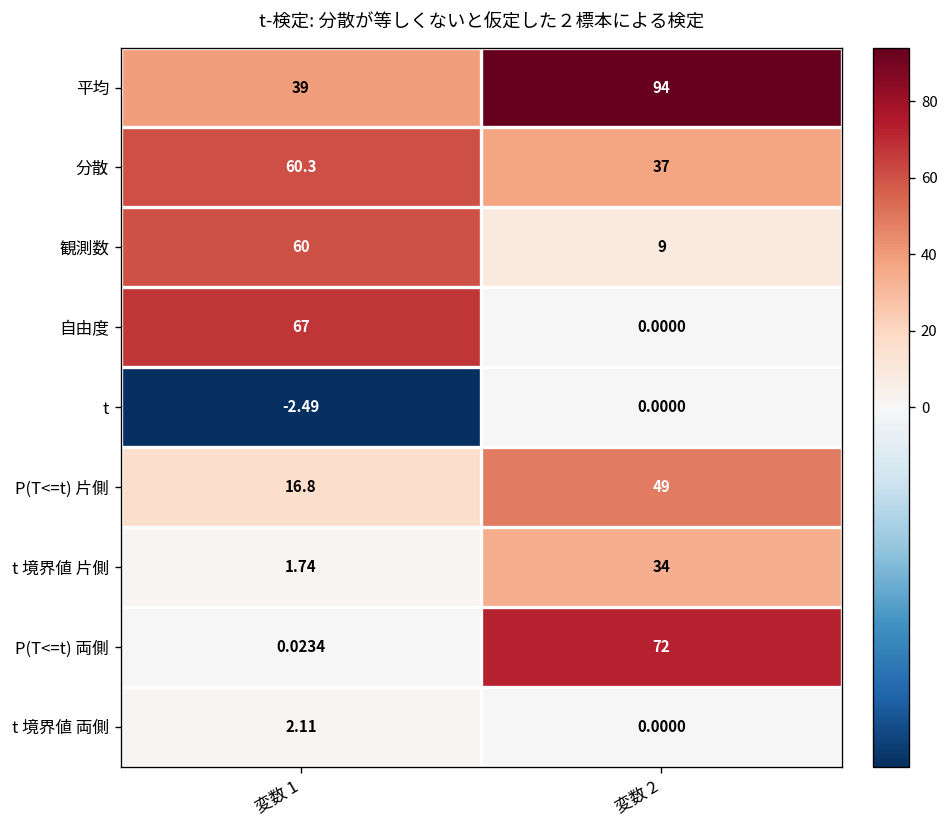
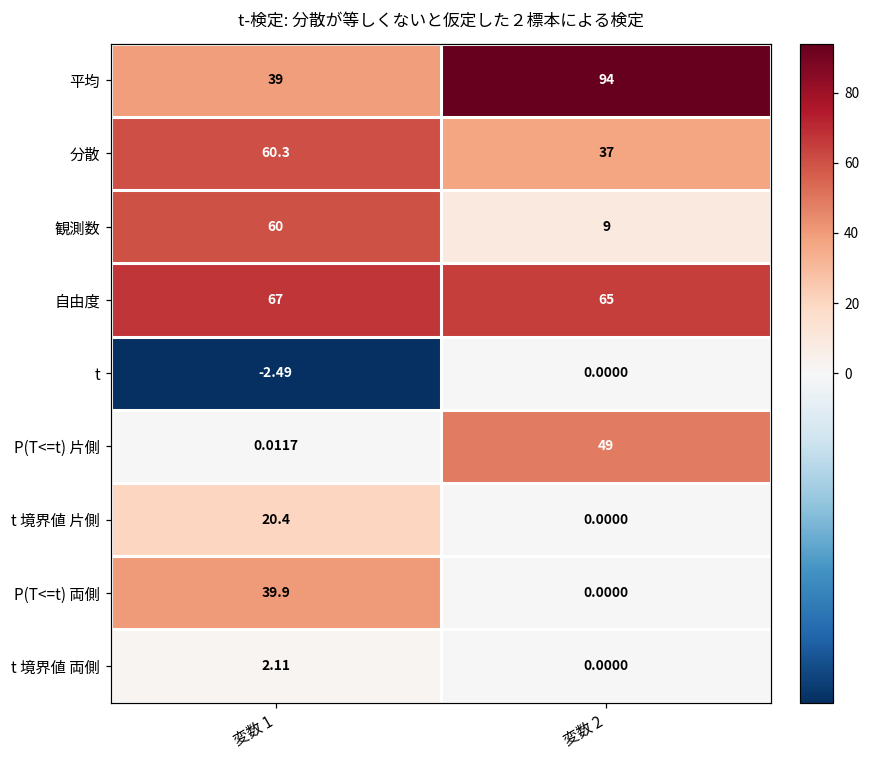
  {
    "平均": {
      "変数 1": 39,
      "変数 2": 94
    },
    "分散": {
      "変数 1": 60.3,
      "変数 2": 37
    },
    "観測数": {
      "変数 1": 60,
      "変数 2": 9
    },
    "自由度": {
      "変数 1": 67,
-     "変数 2": 0.0000
+     "変数 2": 65
    },
    "t": {
      "変数 1": -2.49,
      "変数 2": 0.0000
    },
    "P(T<=t) 片側": {
-     "変数 1": 16.8,
+     "変数 1": 0.0117,
      "変数 2": 49
    },
    "t 境界値 片側": {
-     "変数 1": 1.74,
-     "変数 2": 34
+     "変数 1": 20.4,
+     "変数 2": 0.0000
    },
    "P(T<=t) 両側": {
-     "変数 1": 0.0234,
-     "変数 2": 72
+     "変数 1": 39.9,
+     "変数 2": 0.0000
    },
    "t 境界値 両側": {
      "変数 1": 2.11,
      "変数 2": 0.0000
    }
  }
